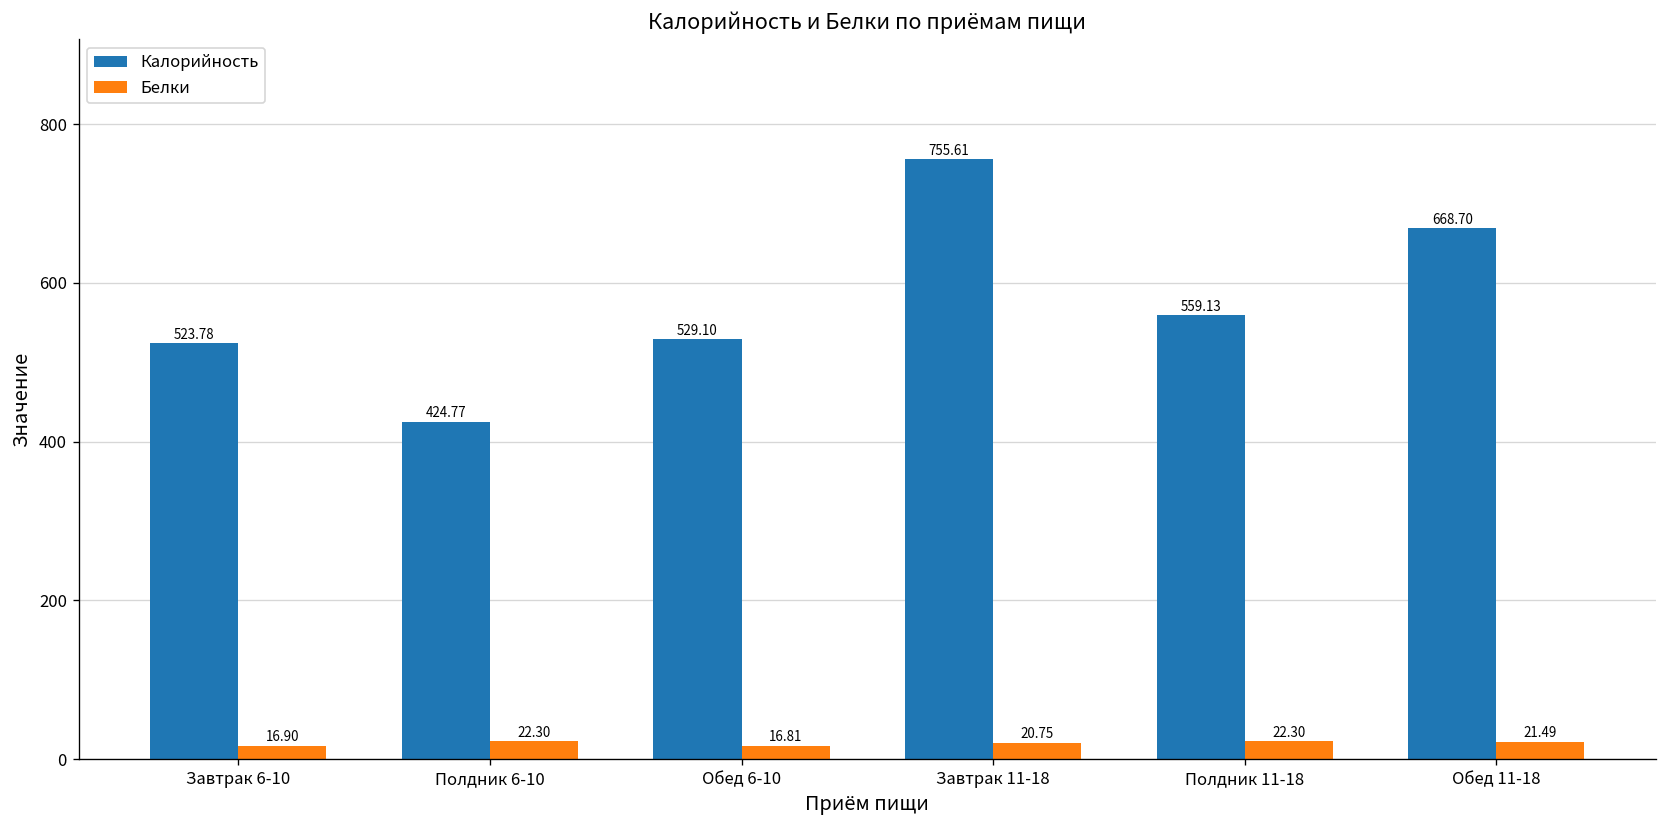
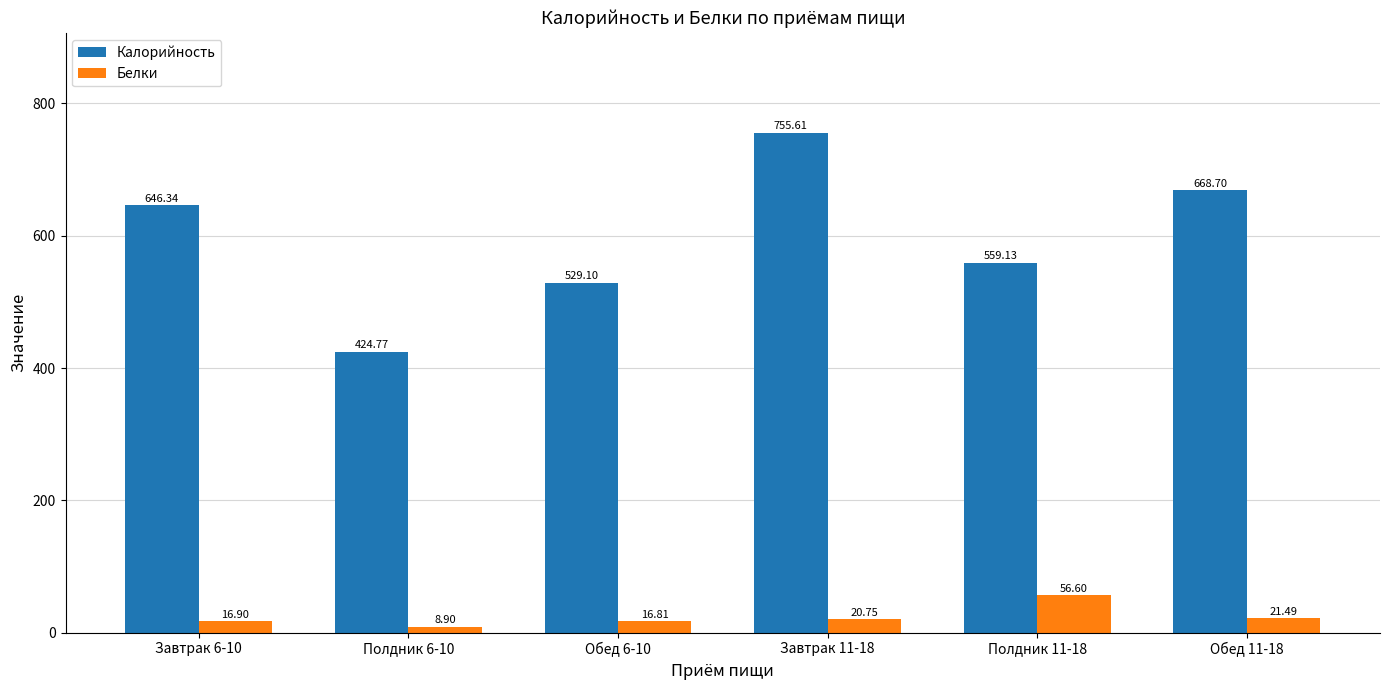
  {
    "Калорийность": {
-     "Завтрак 6-10": 523.78,
+     "Завтрак 6-10": 646.34,
      "Полдник 6-10": 424.77,
      "Обед 6-10": 529.10,
      "Завтрак 11-18": 755.61,
      "Полдник 11-18": 559.13,
      "Обед 11-18": 668.70
    },
    "Белки": {
      "Завтрак 6-10": 16.90,
-     "Полдник 6-10": 22.30,
+     "Полдник 6-10": 8.90,
      "Обед 6-10": 16.81,
      "Завтрак 11-18": 20.75,
-     "Полдник 11-18": 22.30,
+     "Полдник 11-18": 56.60,
      "Обед 11-18": 21.49
    }
  }
